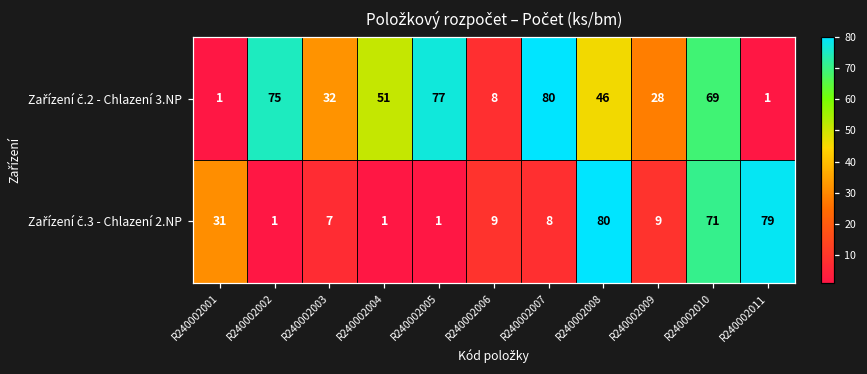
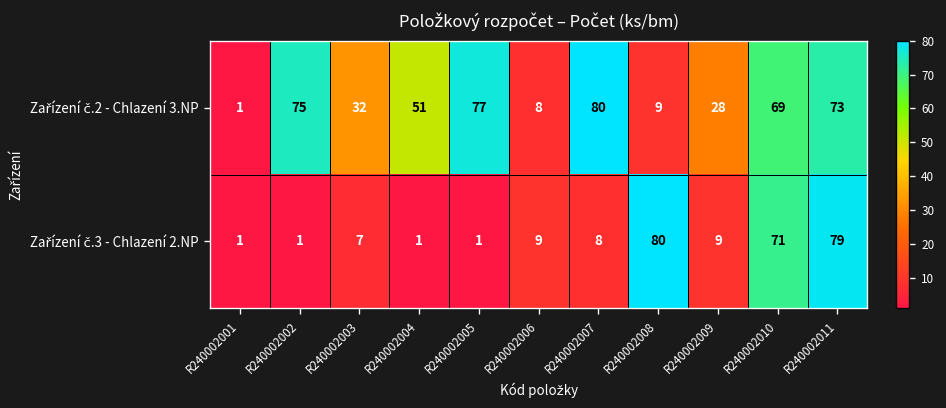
  {
    "Zařízení č.2 - Chlazení 3.NP": {
      "R240002001": 1,
      "R240002002": 75,
      "R240002003": 32,
      "R240002004": 51,
      "R240002005": 77,
      "R240002006": 8,
      "R240002007": 80,
-     "R240002008": 46,
+     "R240002008": 9,
      "R240002009": 28,
      "R240002010": 69,
-     "R240002011": 1
+     "R240002011": 73
    },
    "Zařízení č.3 - Chlazení 2.NP": {
-     "R240002001": 31,
+     "R240002001": 1,
      "R240002002": 1,
      "R240002003": 7,
      "R240002004": 1,
      "R240002005": 1,
      "R240002006": 9,
      "R240002007": 8,
      "R240002008": 80,
      "R240002009": 9,
      "R240002010": 71,
      "R240002011": 79
    }
  }
